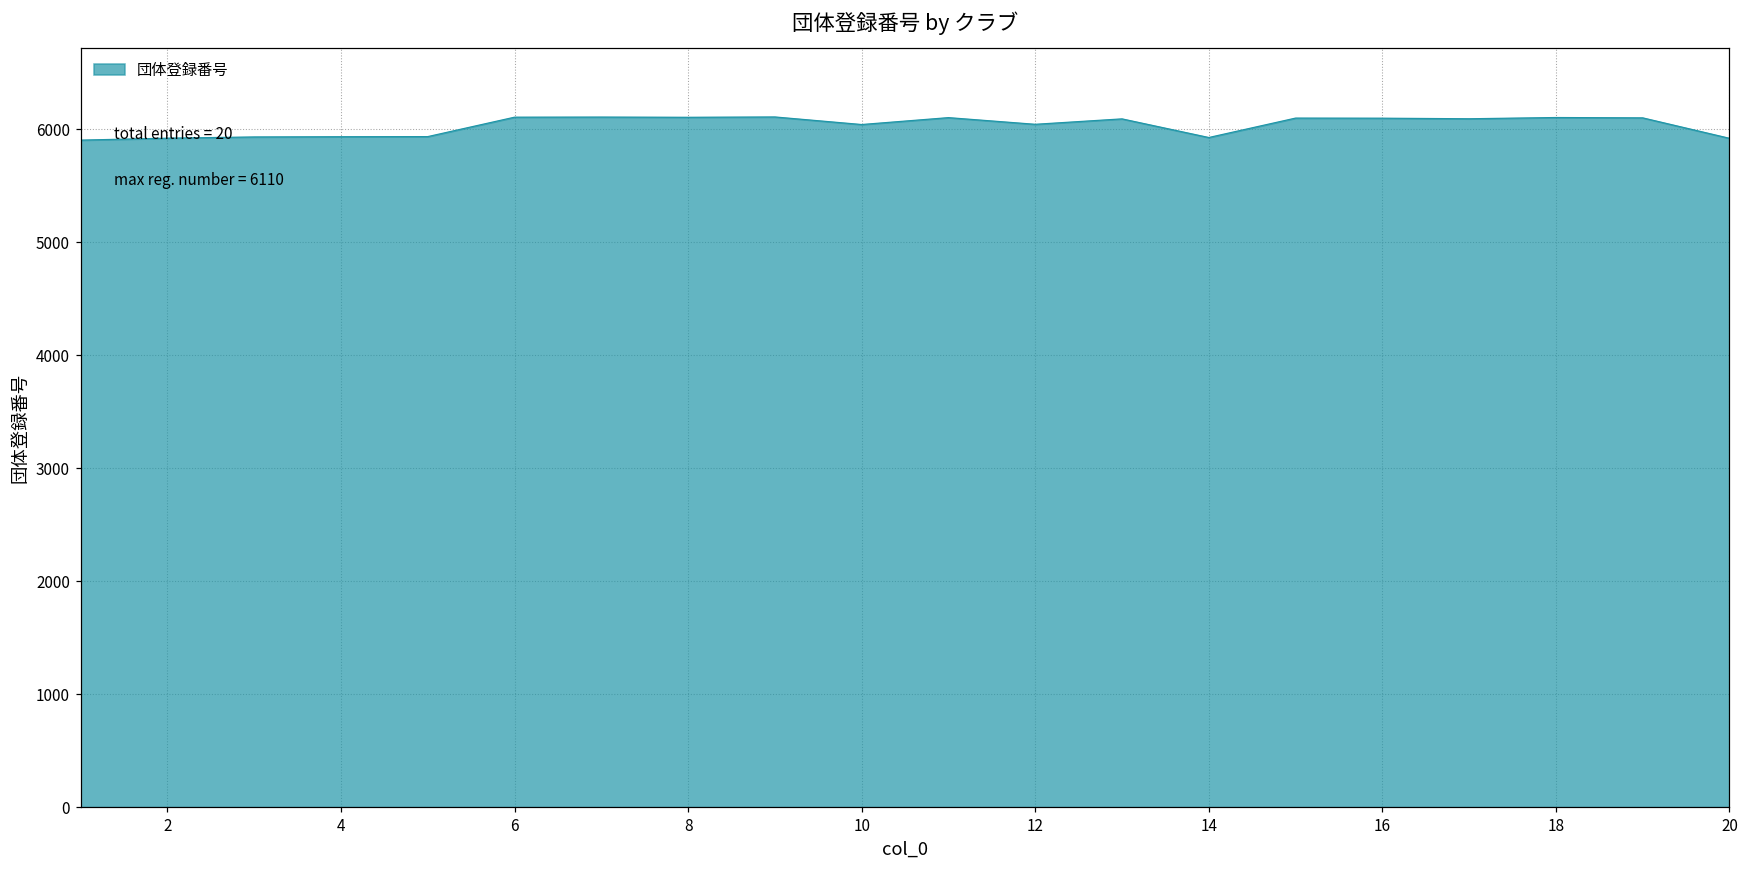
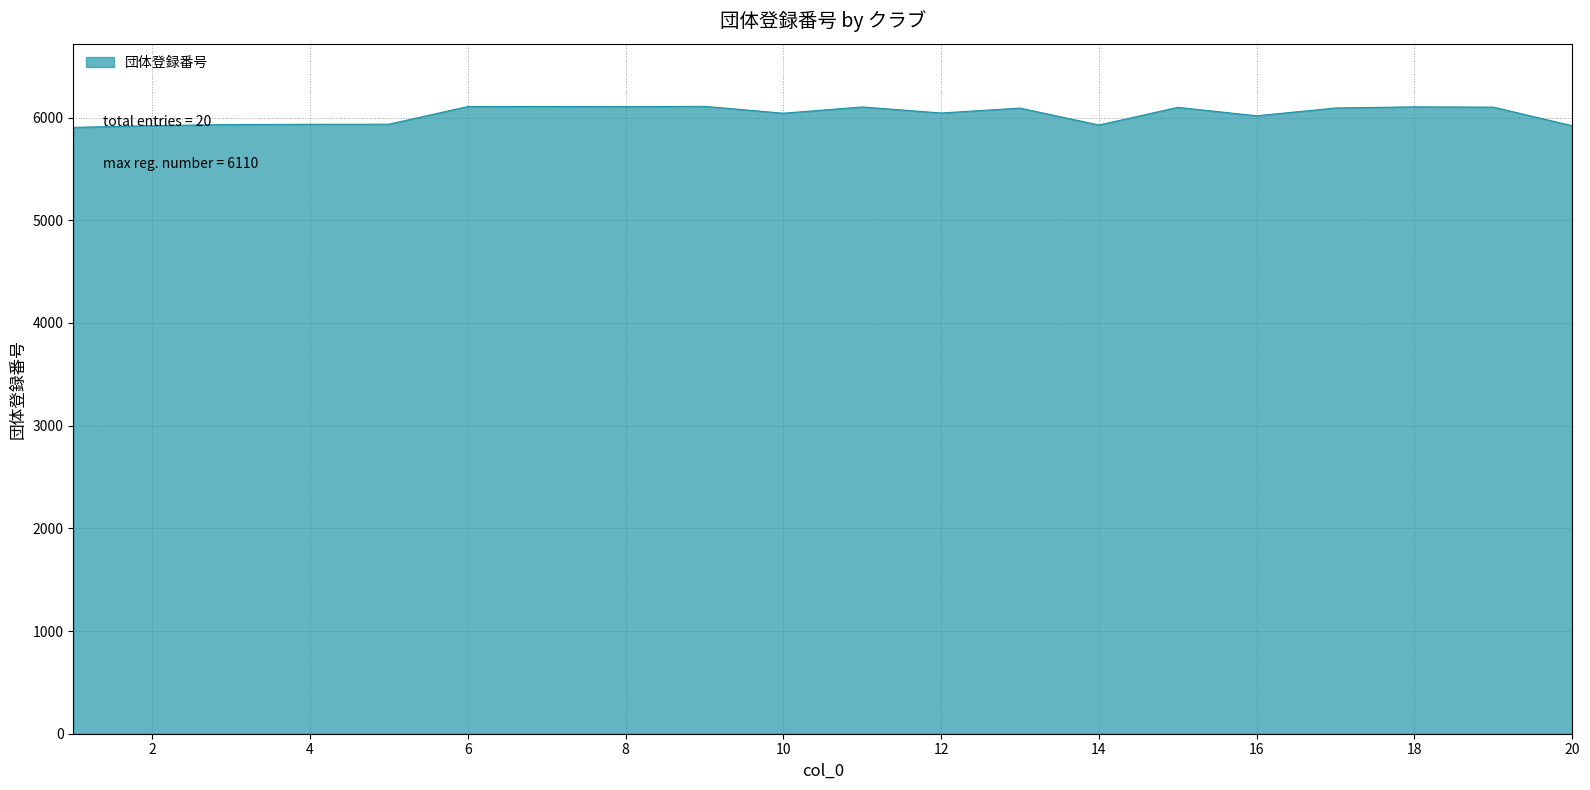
  {
    "4": 5940,
    "6": 6110,
    "8": 6110,
    "10": 6040,
    "12": 6050,
    "14": 5930,
-   "16": 6100,
+   "16": 6020,
    "18": 6110,
    "20": 5920
  }
